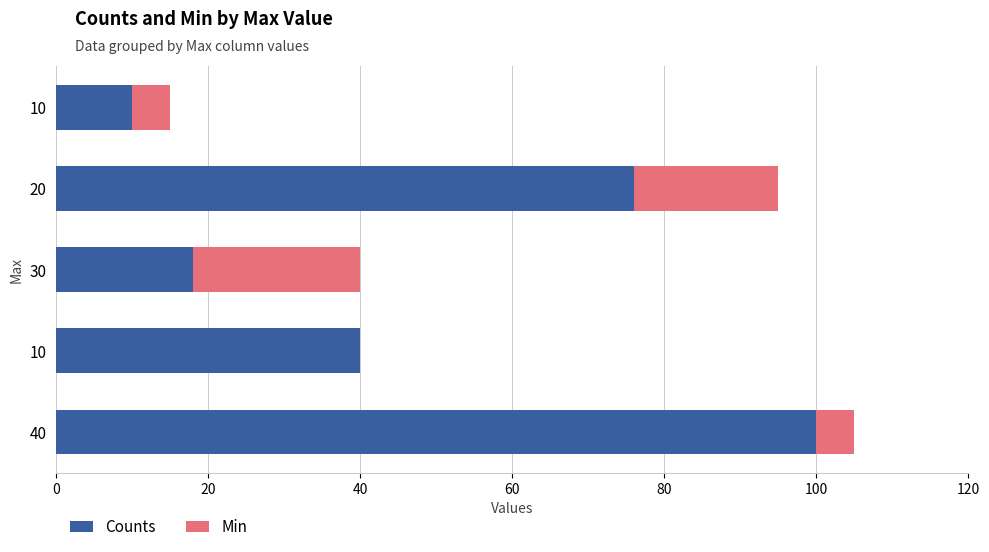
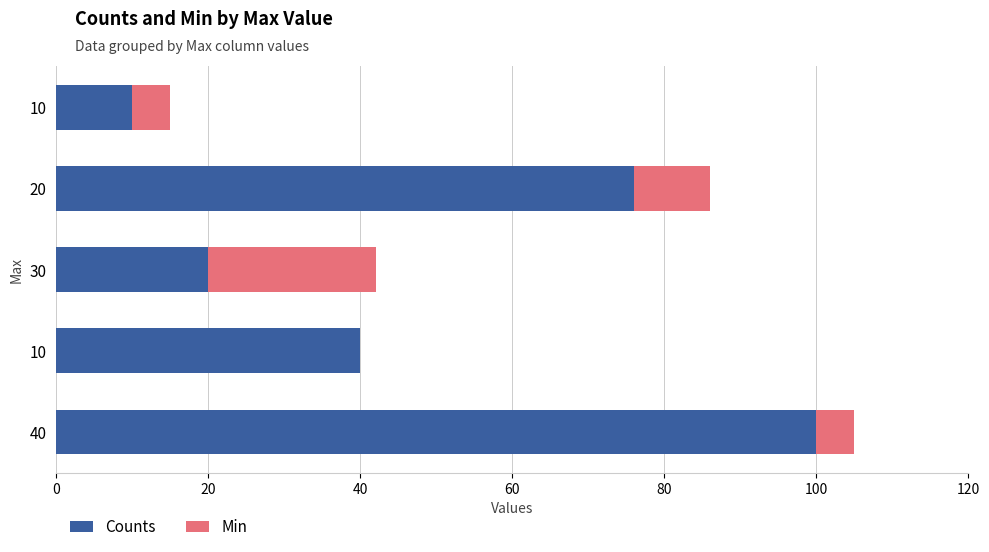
  {
    "Counts": {
      "20": 76,
-     "30": 18,
+     "30": 20,
      "40": 100
    },
    "Min": {
-     "20": 19,
+     "20": 10,
      "30": 22,
      "40": 5
    }
  }
